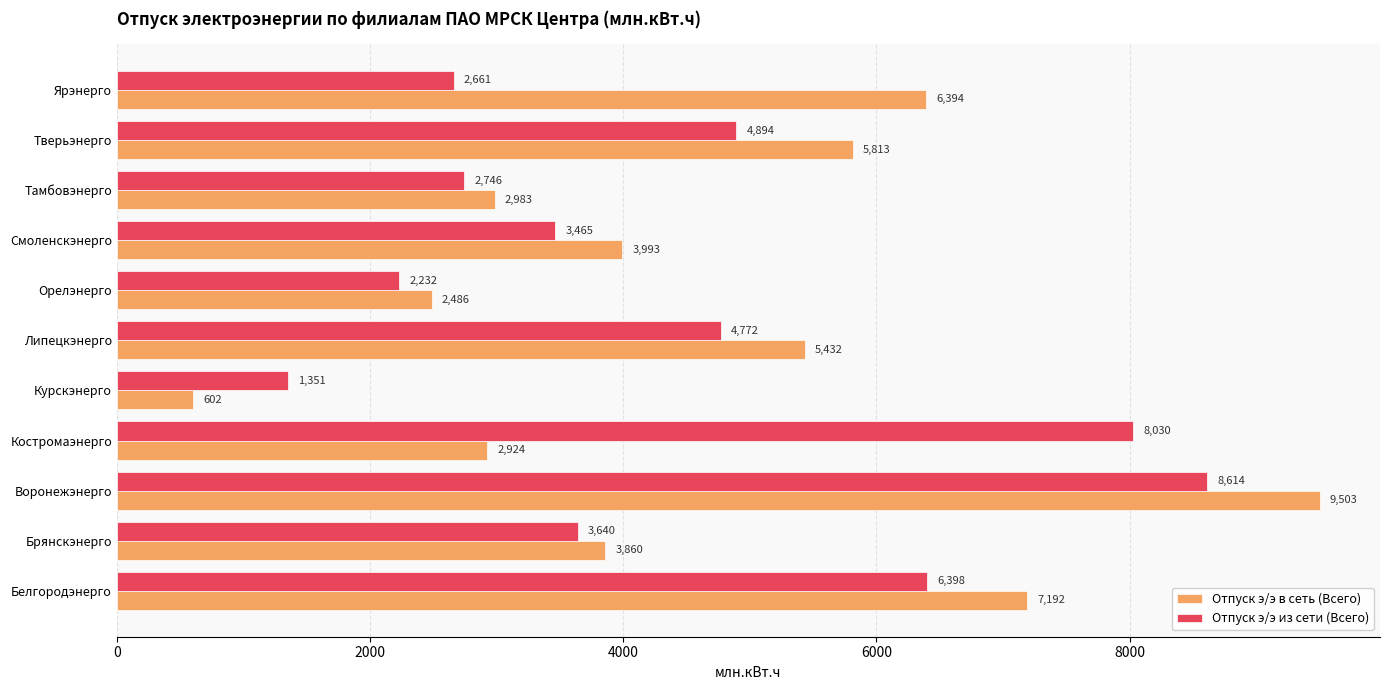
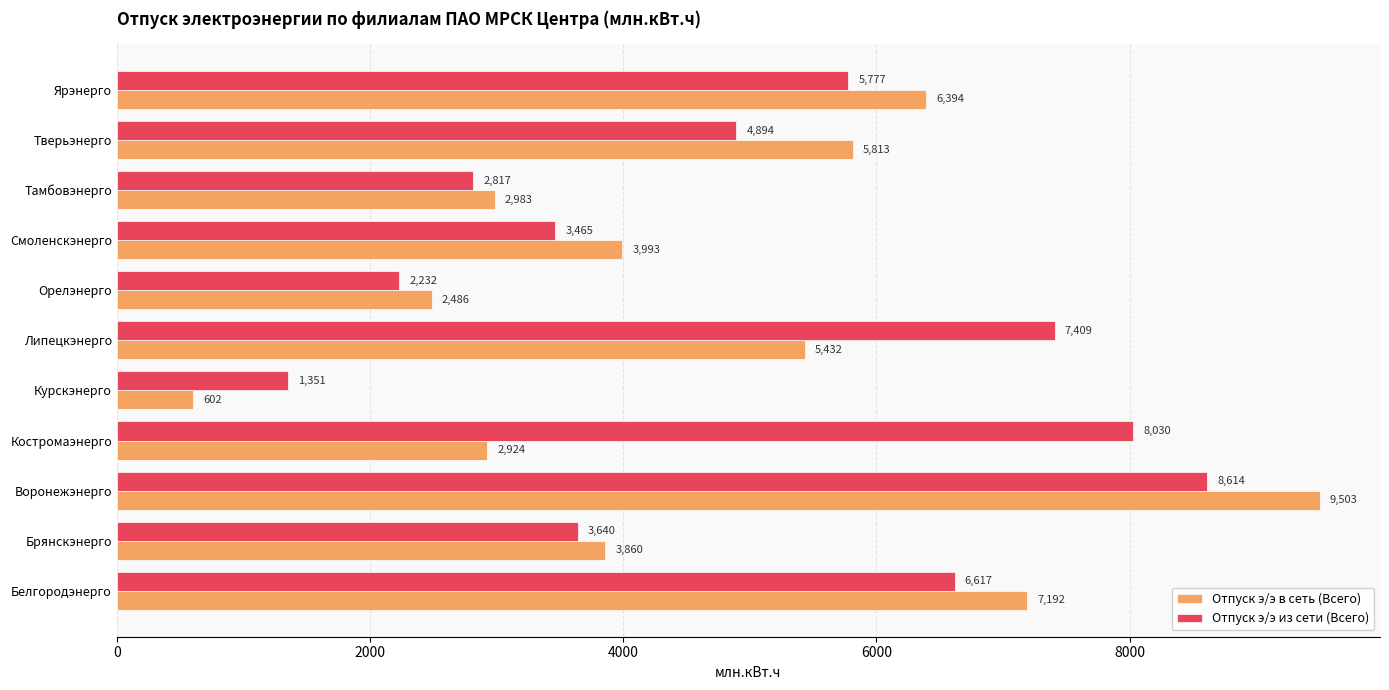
  {
    "Отпуск э/э в сеть (Всего)": {
      "Ярэнерго": "6,394",
      "Тверьэнерго": "5,813",
      "Тамбовэнерго": "2,983",
      "Смоленскэнерго": "3,993",
      "Орелэнерго": "2,486",
      "Липецкэнерго": "5,432",
      "Курскэнерго": "602",
      "Костромаэнерго": "2,924",
      "Воронежэнерго": "9,503",
      "Брянскэнерго": "3,860",
      "Белгородэнерго": "7,192"
    },
    "Отпуск э/э из сети (Всего)": {
-     "Ярэнерго": "2,661",
+     "Ярэнерго": "5,777",
      "Тверьэнерго": "4,894",
-     "Тамбовэнерго": "2,746",
+     "Тамбовэнерго": "2,817",
      "Смоленскэнерго": "3,465",
      "Орелэнерго": "2,232",
-     "Липецкэнерго": "4,772",
+     "Липецкэнерго": "7,409",
      "Курскэнерго": "1,351",
      "Костромаэнерго": "8,030",
      "Воронежэнерго": "8,614",
      "Брянскэнерго": "3,640",
-     "Белгородэнерго": "6,398"
+     "Белгородэнерго": "6,617"
    }
  }
